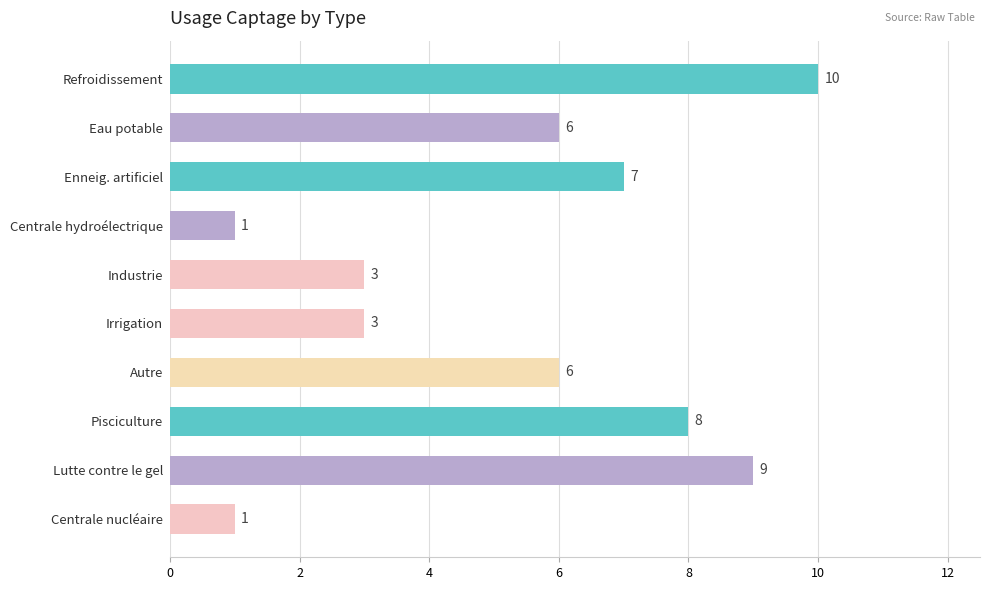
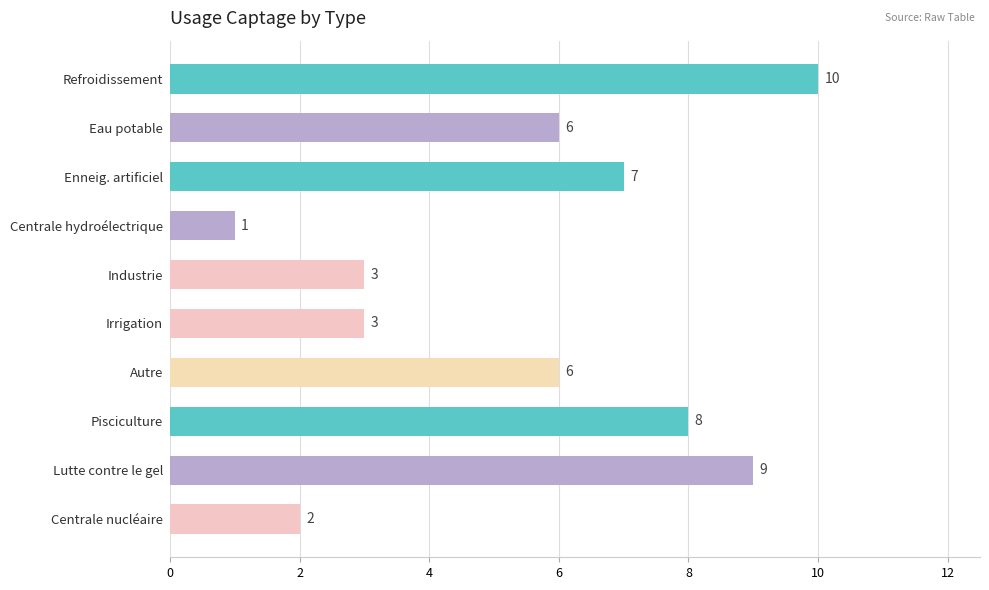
  {
    "Refroidissement": 10,
    "Eau potable": 6,
    "Enneig. artificiel": 7,
    "Centrale hydroélectrique": 1,
    "Industrie": 3,
    "Irrigation": 3,
    "Autre": 6,
    "Pisciculture": 8,
    "Lutte contre le gel": 9,
-   "Centrale nucléaire": 1
+   "Centrale nucléaire": 2
  }
